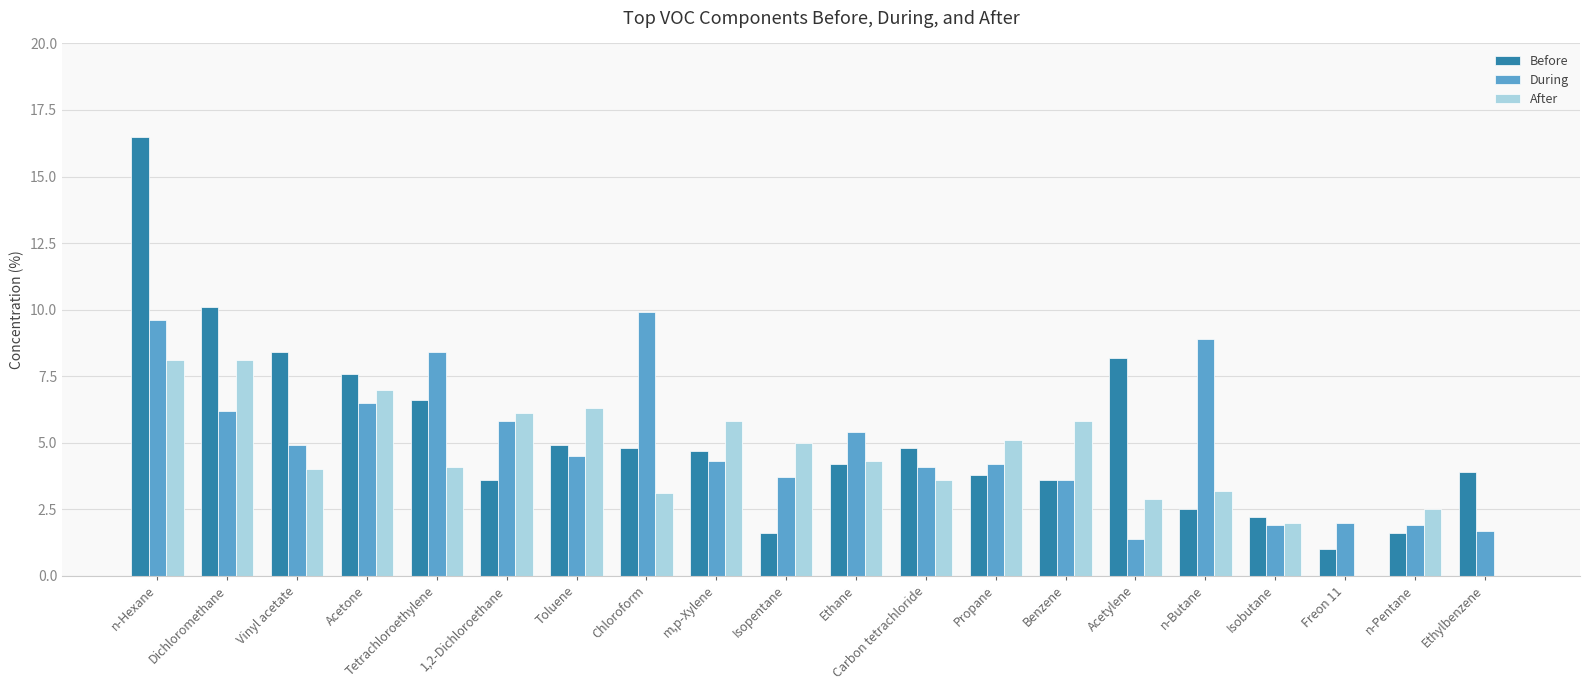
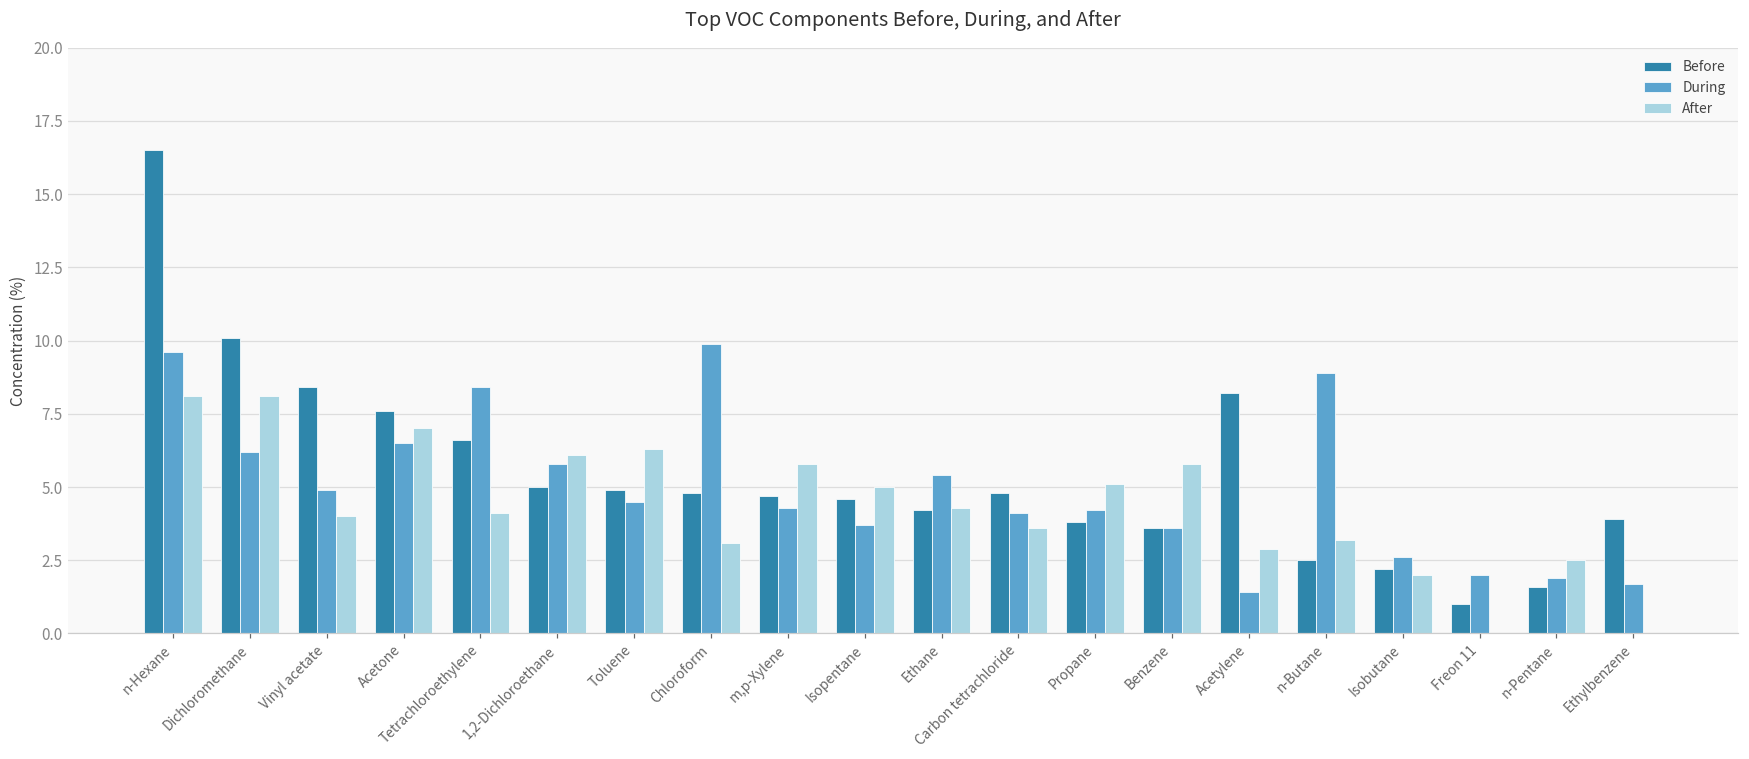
  {
    "Before": {
      "n-Hexane": 16.5,
      "Dichloromethane": 10.1,
      "Vinyl acetate": 8.4,
      "Acetone": 7.6,
      "Tetrachloroethylene": 6.6,
-     "1,2-Dichloroethane": 3.6,
+     "1,2-Dichloroethane": 5.0,
      "Toluene": 4.9,
      "Chloroform": 4.8,
      "m,p-Xylene": 4.7,
-     "Isopentane": 1.6,
+     "Isopentane": 4.6,
      "Ethane": 4.2,
      "Carbon tetrachloride": 4.8,
      "Propane": 3.8,
      "Benzene": 3.6,
      "Acetylene": 8.2,
      "n-Butane": 2.5,
      "Isobutane": 2.2,
      "Freon 11": 1.0,
      "n-Pentane": 1.6,
      "Ethylbenzene": 3.9
    },
    "During": {
      "n-Hexane": 9.6,
      "Dichloromethane": 6.2,
      "Vinyl acetate": 4.9,
      "Acetone": 6.5,
      "Tetrachloroethylene": 8.4,
      "1,2-Dichloroethane": 5.8,
      "Toluene": 4.5,
      "Chloroform": 9.9,
      "m,p-Xylene": 4.3,
      "Isopentane": 3.7,
      "Ethane": 5.4,
      "Carbon tetrachloride": 4.1,
      "Propane": 4.2,
      "Benzene": 3.6,
      "Acetylene": 1.4,
      "n-Butane": 8.9,
-     "Isobutane": 1.9,
+     "Isobutane": 2.6,
      "Freon 11": 2.0,
      "n-Pentane": 1.9,
      "Ethylbenzene": 1.7
    },
    "After": {
      "n-Hexane": 8.1,
      "Dichloromethane": 8.1,
      "Vinyl acetate": 4.0,
      "Acetone": 7.0,
      "Tetrachloroethylene": 4.1,
      "1,2-Dichloroethane": 6.1,
      "Toluene": 6.3,
      "Chloroform": 3.1,
      "m,p-Xylene": 5.8,
      "Isopentane": 5.0,
      "Ethane": 4.3,
      "Carbon tetrachloride": 3.6,
      "Propane": 5.1,
      "Benzene": 5.8,
      "Acetylene": 2.9,
      "n-Butane": 3.2,
      "Isobutane": 2.0,
      "Freon 11": 0.0,
      "n-Pentane": 2.5,
      "Ethylbenzene": 0.0
    }
  }
